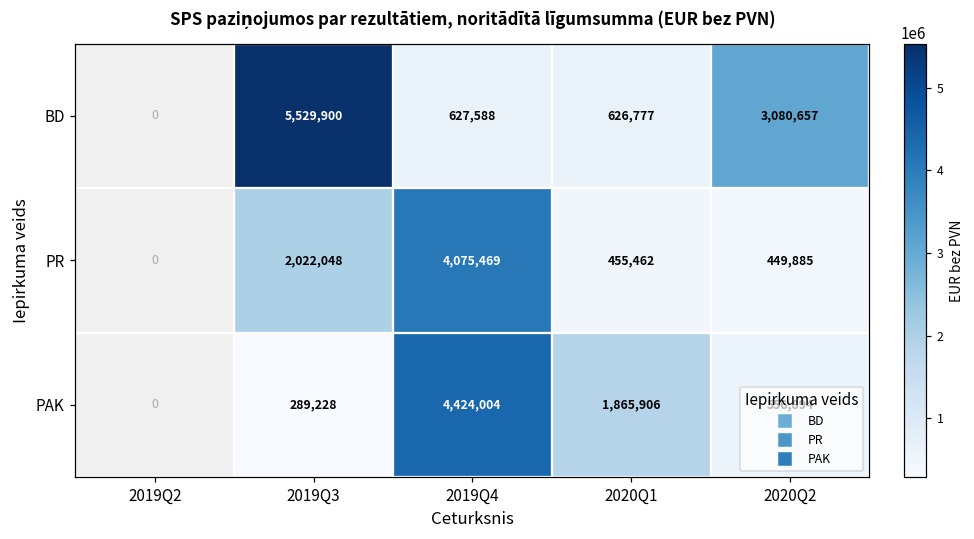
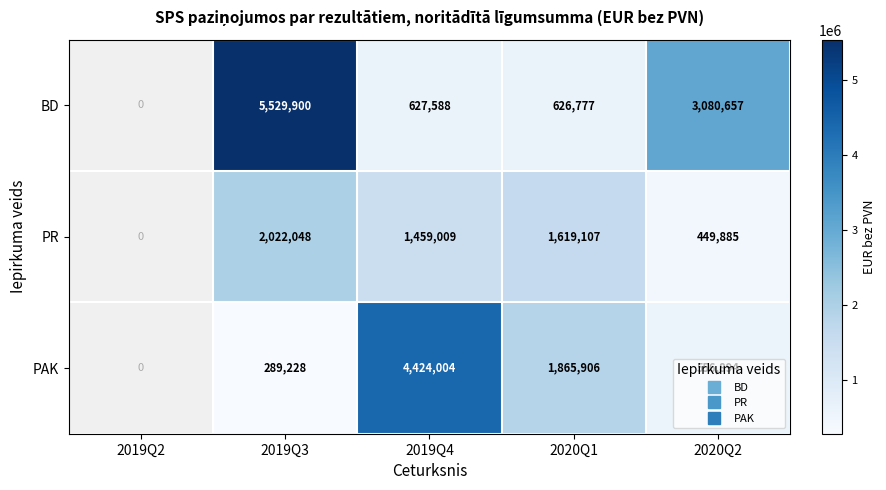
  {
    "BD": {
      "2019Q3": "5,529,900",
      "2019Q4": "627,588",
      "2020Q1": "626,777",
      "2020Q2": "3,080,657"
    },
    "PR": {
      "2019Q3": "2,022,048",
-     "2019Q4": "4,075,469",
-     "2020Q1": "455,462",
+     "2019Q4": "1,459,009",
+     "2020Q1": "1,619,107",
      "2020Q2": "449,885"
    },
    "PAK": {
      "2019Q3": "289,228",
      "2019Q4": "4,424,004",
      "2020Q1": "1,865,906"
    }
  }
